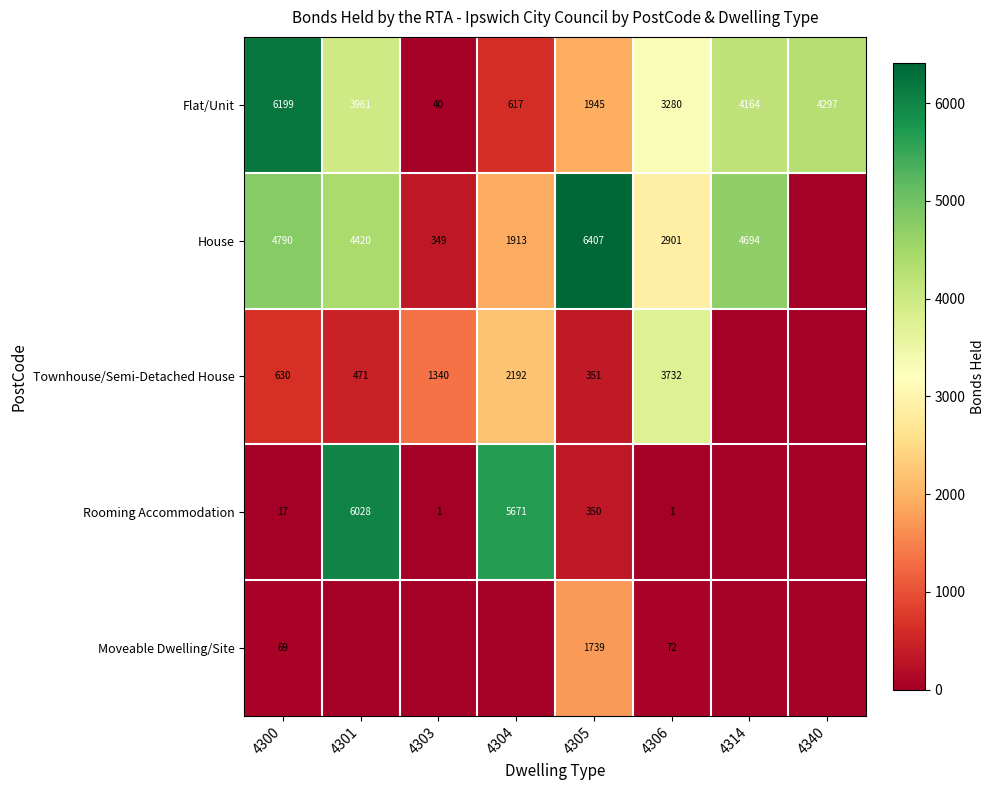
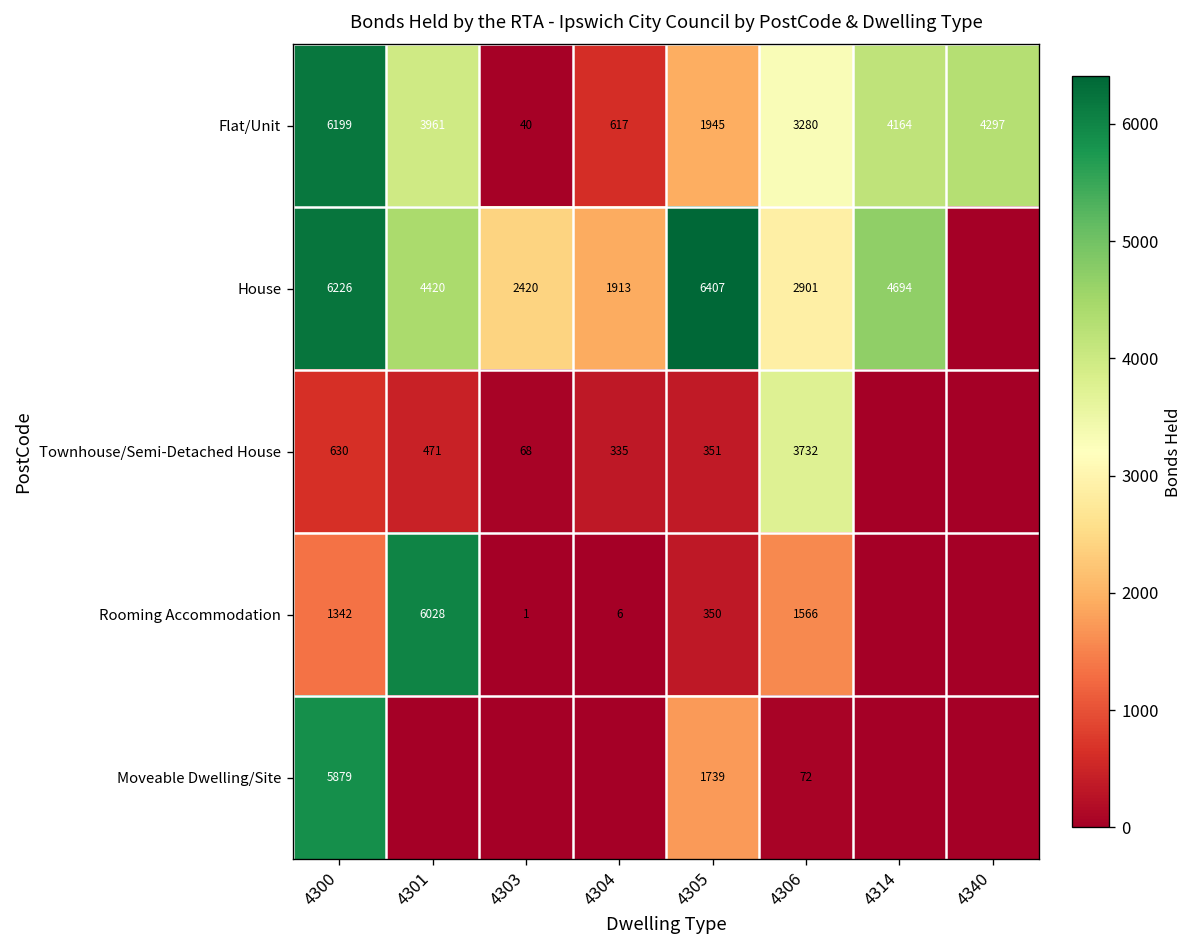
  {
    "Flat/Unit": {
      "4300": 6199,
      "4301": 3961,
      "4303": 40,
      "4304": 617,
      "4305": 1945,
      "4306": 3280,
      "4314": 4164,
      "4340": 4297
    },
    "House": {
-     "4300": 4790,
+     "4300": 6226,
      "4301": 4420,
-     "4303": 349,
+     "4303": 2420,
      "4304": 1913,
      "4305": 6407,
      "4306": 2901,
      "4314": 4694
    },
    "Townhouse/Semi-Detached House": {
      "4300": 630,
      "4301": 471,
-     "4303": 1340,
-     "4304": 2192,
+     "4303": 68,
+     "4304": 335,
      "4305": 351,
      "4306": 3732
    },
    "Rooming Accommodation": {
-     "4300": 17,
+     "4300": 1342,
      "4301": 6028,
      "4303": 1,
-     "4304": 5671,
+     "4304": 6,
      "4305": 350,
-     "4306": 1
+     "4306": 1566
    },
    "Moveable Dwelling/Site": {
-     "4300": 69,
+     "4300": 5879,
      "4305": 1739,
      "4306": 72
    }
  }
